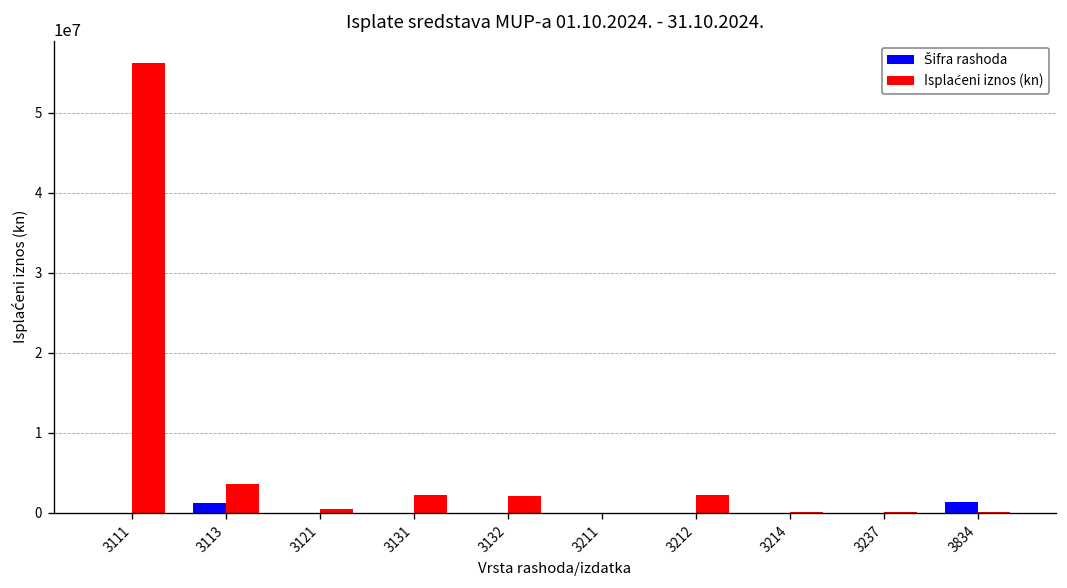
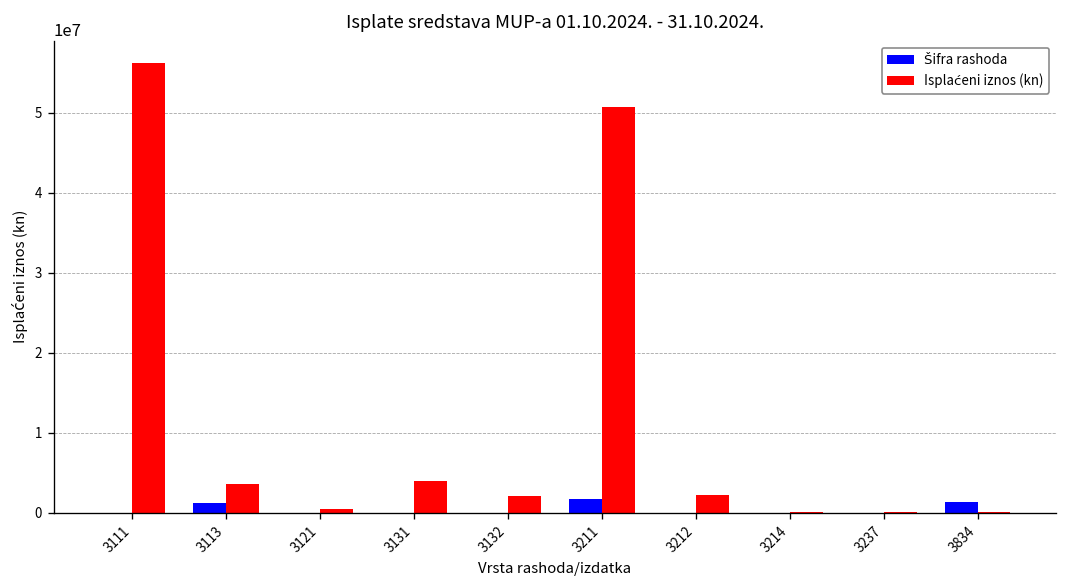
  {
    "Šifra rashoda": {
      "3113": 1000000,
-     "3211": 0,
+     "3211": 2000000,
      "3834": 1000000
    },
    "Isplaćeni iznos (kn)": {
      "3111": 56000000,
      "3113": 4000000,
      "3121": 0,
-     "3131": 2000000,
+     "3131": 4000000,
      "3132": 2000000,
-     "3211": 0,
+     "3211": 51000000,
      "3212": 2000000
    }
  }
